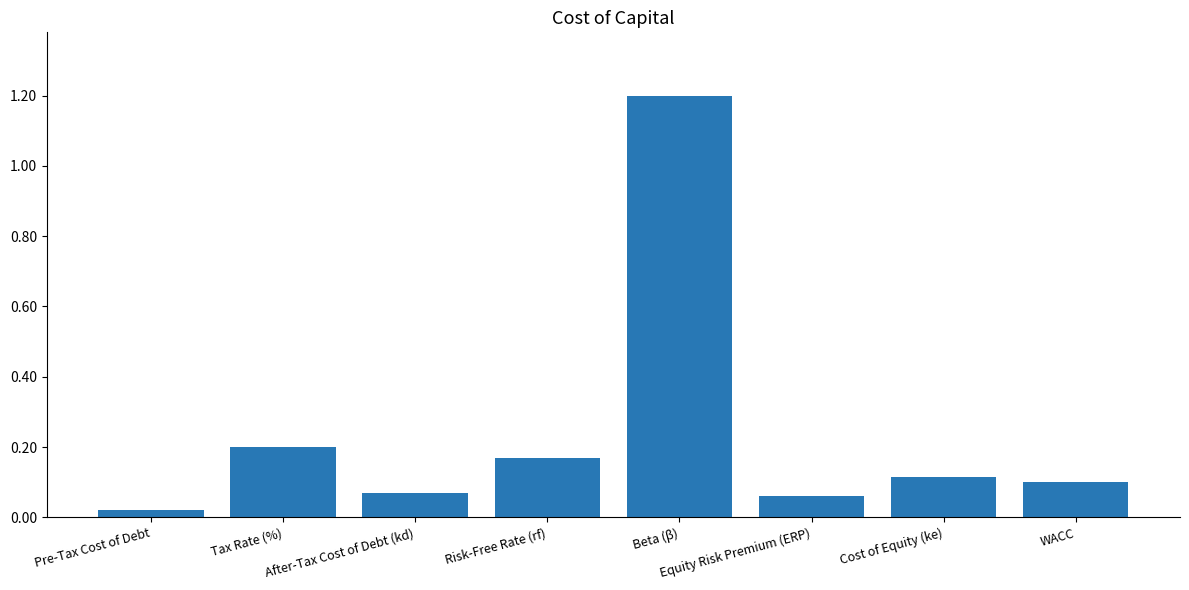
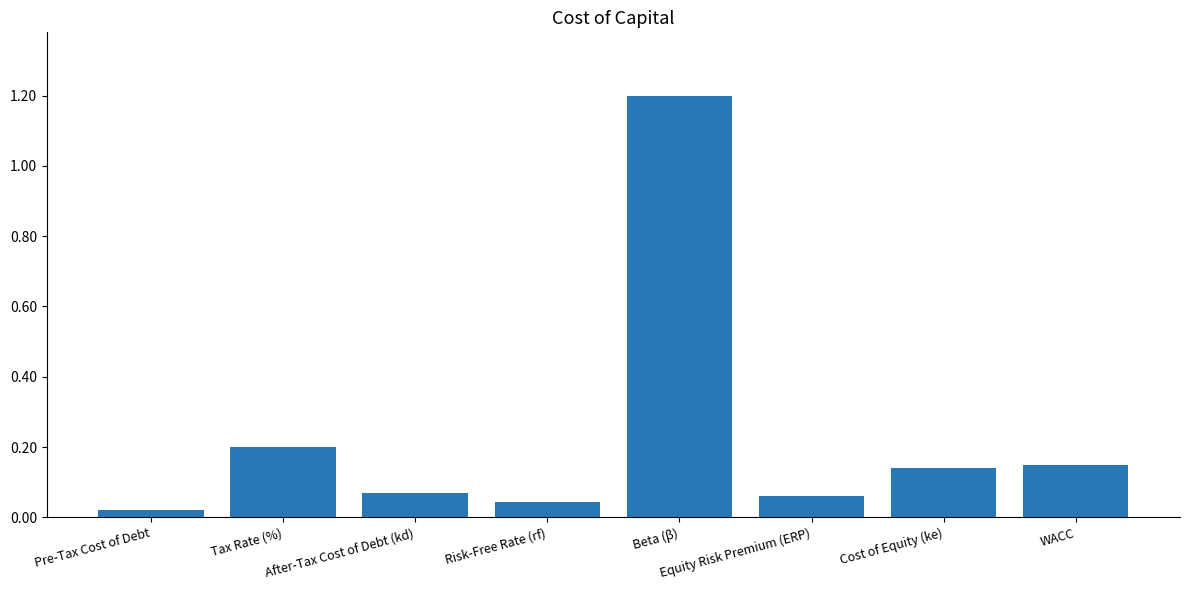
  {
    "Pre-Tax Cost of Debt": 0.02,
    "Tax Rate (%)": 0.20,
    "After-Tax Cost of Debt (kd)": 0.07,
-   "Risk-Free Rate (rf)": 0.17,
+   "Risk-Free Rate (rf)": 0.04,
    "Beta (β)": 1.20,
    "Equity Risk Premium (ERP)": 0.06,
-   "Cost of Equity (ke)": 0.12,
-   "WACC": 0.10
+   "Cost of Equity (ke)": 0.14,
+   "WACC": 0.15
  }
